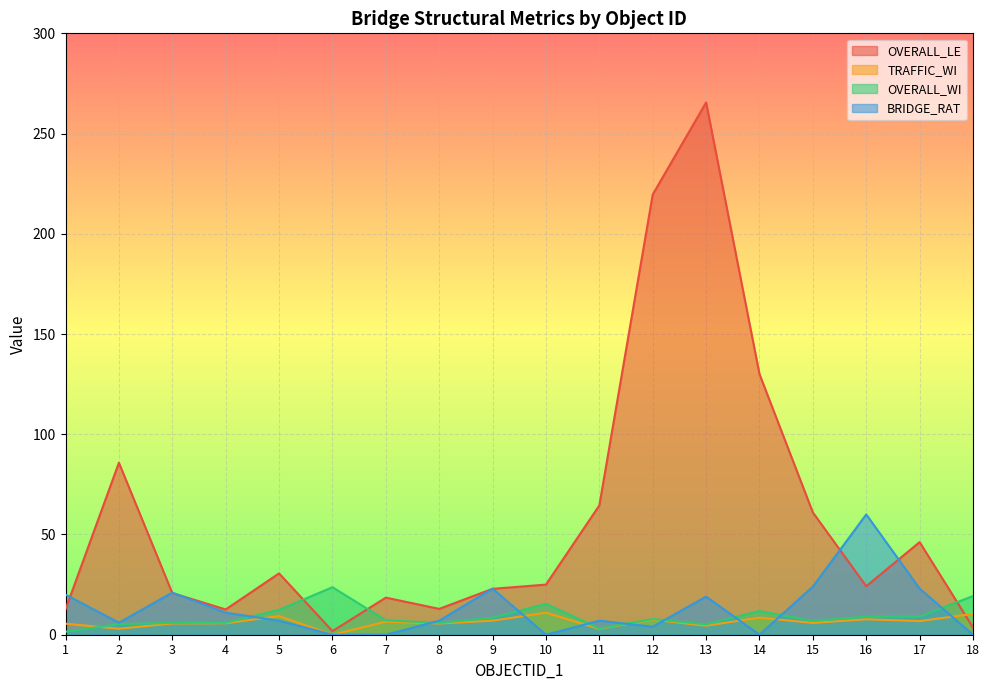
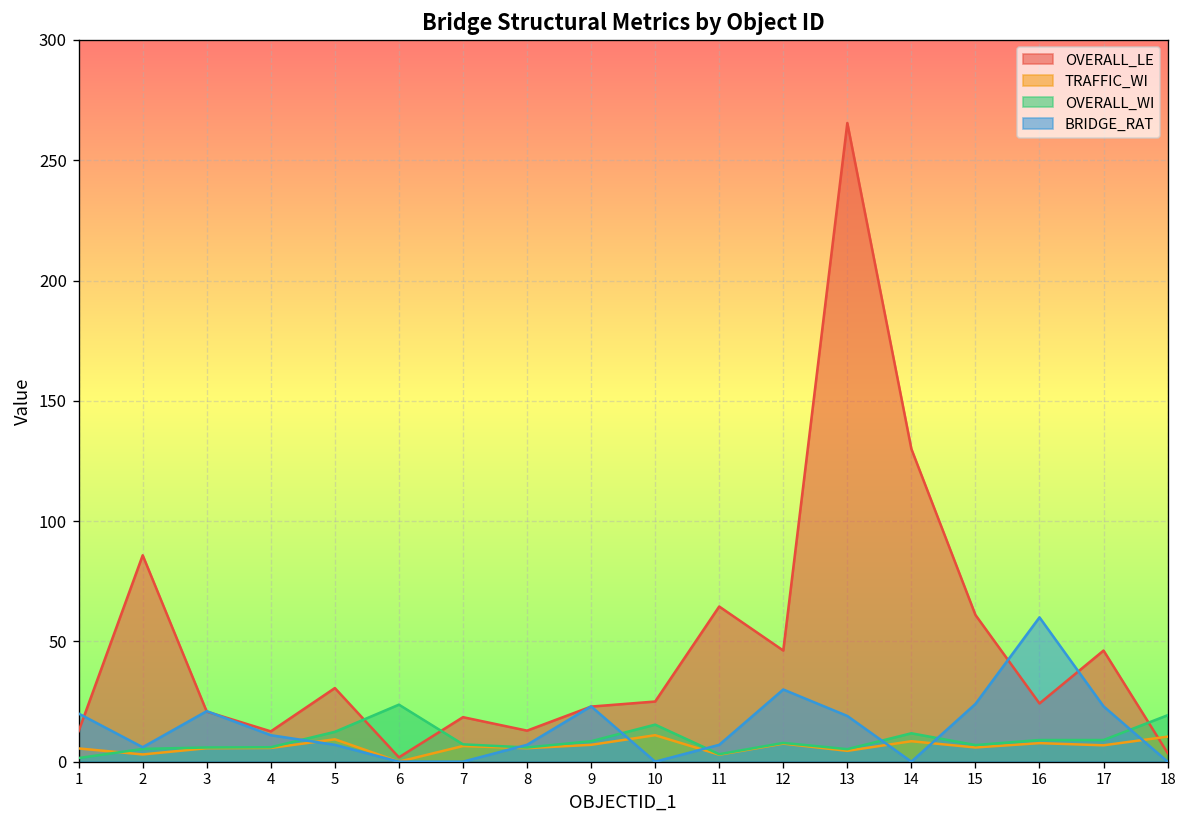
  {
    "OVERALL_LE": {
      "1": 13,
      "2": 86,
      "4": 13,
      "5": 31,
      "6": 2,
      "7": 19,
      "8": 13,
      "10": 25,
      "11": 65,
-     "12": 220,
+     "12": 46,
      "13": 266,
      "14": 130,
      "15": 61,
      "16": 24,
      "17": 46,
      "18": 4
    },
    "TRAFFIC_WI": {
      "1": 6,
      "2": 3,
      "5": 9,
      "9": 7,
      "10": 11,
      "14": 9,
      "16": 8,
      "17": 7,
      "18": 10
    },
    "OVERALL_WI": {
      "1": 2,
      "5": 12,
      "6": 24,
      "9": 9,
      "10": 15,
      "14": 12,
      "16": 9,
      "17": 9,
      "18": 19
    },
    "BRIDGE_RAT": {
      "1": 20,
      "4": 11,
      "5": 7,
      "7": 0,
      "10": 0,
      "11": 7,
-     "12": 4,
+     "12": 30,
      "13": 19,
      "14": 0,
      "15": 24,
      "16": 60,
      "17": 23,
      "18": 0
    }
  }
